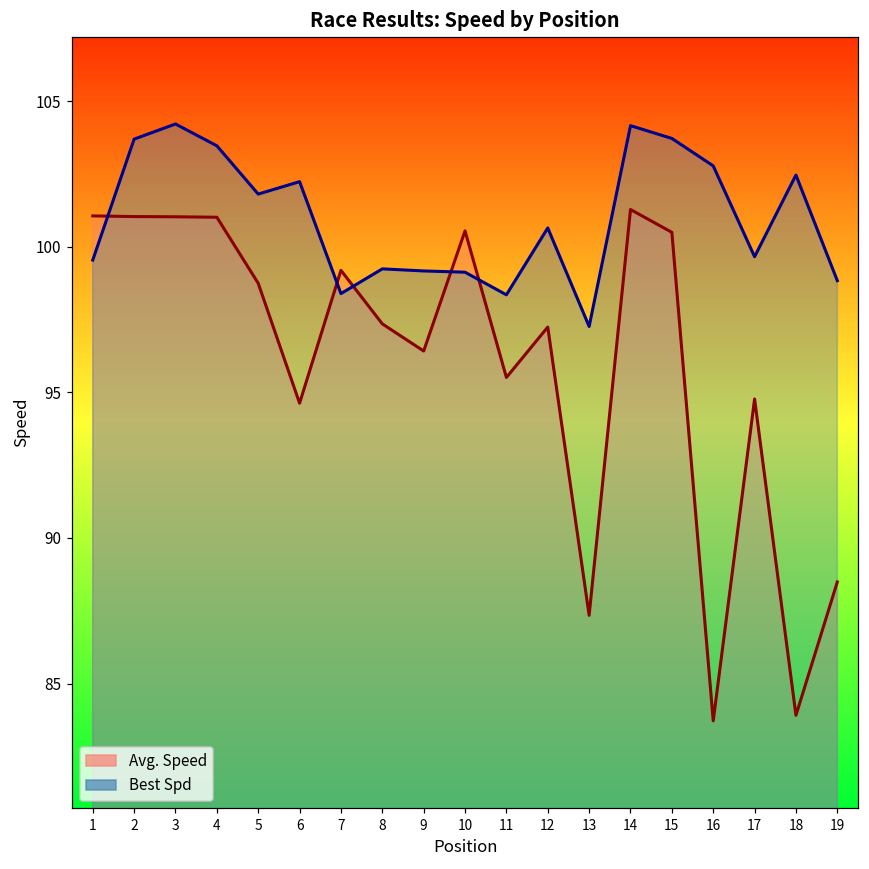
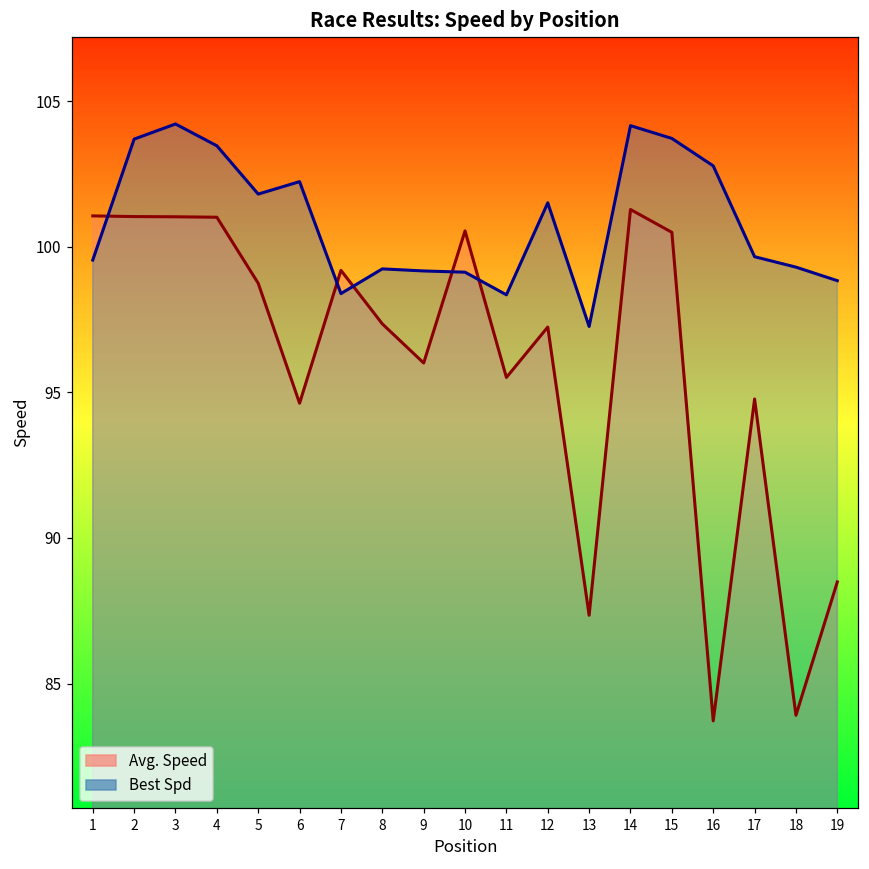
  {
    "Avg. Speed": {
      "1": 101.1,
      "2": 101.0,
      "3": 101.0,
      "4": 101.0,
      "5": 98.8,
      "6": 94.6,
      "7": 99.2,
      "8": 97.4,
-     "9": 96.4,
+     "9": 96.0,
      "10": 100.6,
      "11": 95.5,
      "12": 97.2,
      "13": 87.3,
      "14": 101.3,
      "15": 100.5,
      "16": 83.7,
      "17": 94.8,
      "18": 83.9,
      "19": 88.5
    },
    "Best Spd": {
      "1": 99.5,
      "2": 103.7,
      "3": 104.2,
      "4": 103.5,
      "5": 101.8,
      "6": 102.2,
      "7": 98.4,
      "8": 99.2,
      "9": 99.2,
      "10": 99.1,
      "11": 98.4,
-     "12": 100.7,
+     "12": 101.5,
      "13": 97.3,
      "14": 104.2,
      "15": 103.7,
      "16": 102.8,
      "17": 99.7,
-     "18": 102.5,
+     "18": 99.3,
      "19": 98.8
    }
  }
